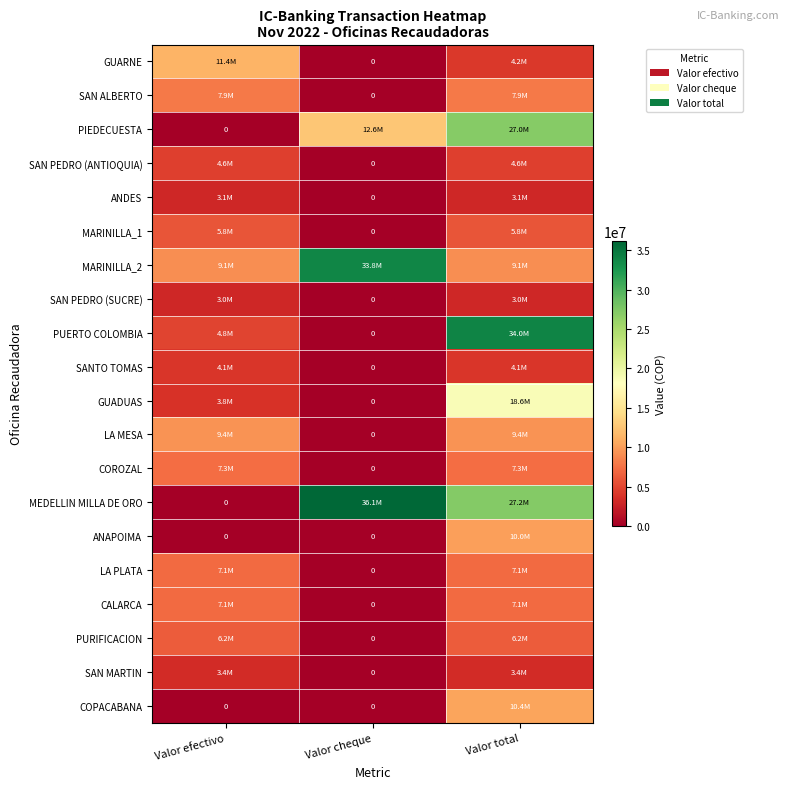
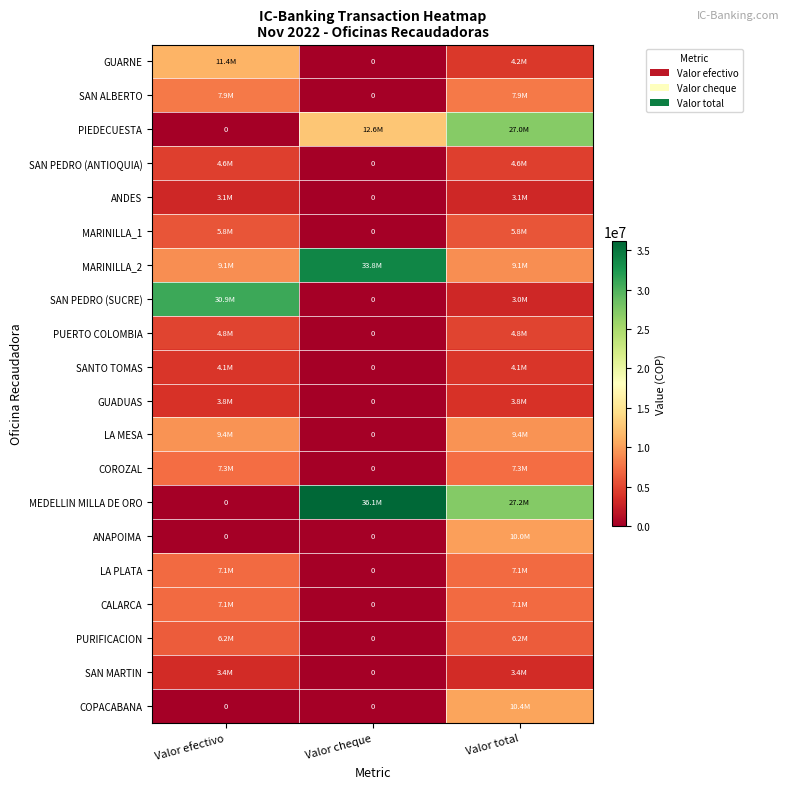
  {
    "GUARNE": {
      "Valor efectivo": "11.4M",
      "Valor cheque": "0",
      "Valor total": "4.2M"
    },
    "SAN ALBERTO": {
      "Valor efectivo": "7.9M",
      "Valor cheque": "0",
      "Valor total": "7.9M"
    },
    "PIEDECUESTA": {
      "Valor efectivo": "0",
      "Valor cheque": "12.6M",
      "Valor total": "27.0M"
    },
    "SAN PEDRO (ANTIOQUIA)": {
      "Valor efectivo": "4.6M",
      "Valor cheque": "0",
      "Valor total": "4.6M"
    },
    "ANDES": {
      "Valor efectivo": "3.1M",
      "Valor cheque": "0",
      "Valor total": "3.1M"
    },
    "MARINILLA_1": {
      "Valor efectivo": "5.8M",
      "Valor cheque": "0",
      "Valor total": "5.8M"
    },
    "MARINILLA_2": {
      "Valor efectivo": "9.1M",
      "Valor cheque": "33.8M",
      "Valor total": "9.1M"
    },
    "SAN PEDRO (SUCRE)": {
-     "Valor efectivo": "3.0M",
+     "Valor efectivo": "30.9M",
      "Valor cheque": "0",
      "Valor total": "3.0M"
    },
    "PUERTO COLOMBIA": {
      "Valor efectivo": "4.8M",
      "Valor cheque": "0",
-     "Valor total": "34.0M"
+     "Valor total": "4.8M"
    },
    "SANTO TOMAS": {
      "Valor efectivo": "4.1M",
      "Valor cheque": "0",
      "Valor total": "4.1M"
    },
    "GUADUAS": {
      "Valor efectivo": "3.8M",
      "Valor cheque": "0",
-     "Valor total": "18.6M"
+     "Valor total": "3.8M"
    },
    "LA MESA": {
      "Valor efectivo": "9.4M",
      "Valor cheque": "0",
      "Valor total": "9.4M"
    },
    "COROZAL": {
      "Valor efectivo": "7.3M",
      "Valor cheque": "0",
      "Valor total": "7.3M"
    },
    "MEDELLIN MILLA DE ORO": {
      "Valor efectivo": "0",
      "Valor cheque": "36.1M",
      "Valor total": "27.2M"
    },
    "ANAPOIMA": {
      "Valor efectivo": "0",
      "Valor cheque": "0",
      "Valor total": "10.0M"
    },
    "LA PLATA": {
      "Valor efectivo": "7.1M",
      "Valor cheque": "0",
      "Valor total": "7.1M"
    },
    "CALARCA": {
      "Valor efectivo": "7.1M",
      "Valor cheque": "0",
      "Valor total": "7.1M"
    },
    "PURIFICACION": {
      "Valor efectivo": "6.2M",
      "Valor cheque": "0",
      "Valor total": "6.2M"
    },
    "SAN MARTIN": {
      "Valor efectivo": "3.4M",
      "Valor cheque": "0",
      "Valor total": "3.4M"
    },
    "COPACABANA": {
      "Valor efectivo": "0",
      "Valor cheque": "0",
      "Valor total": "10.4M"
    }
  }
